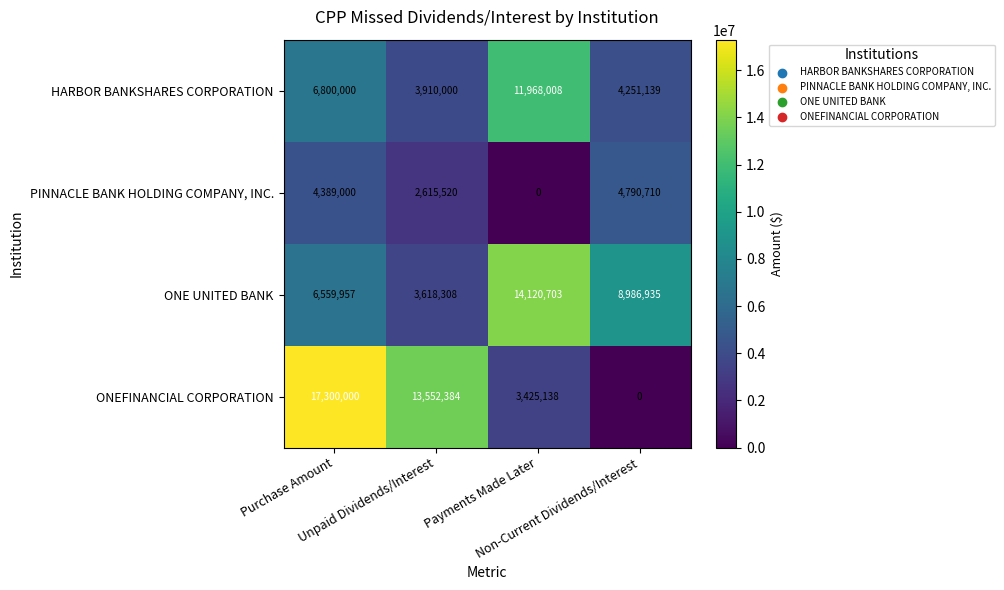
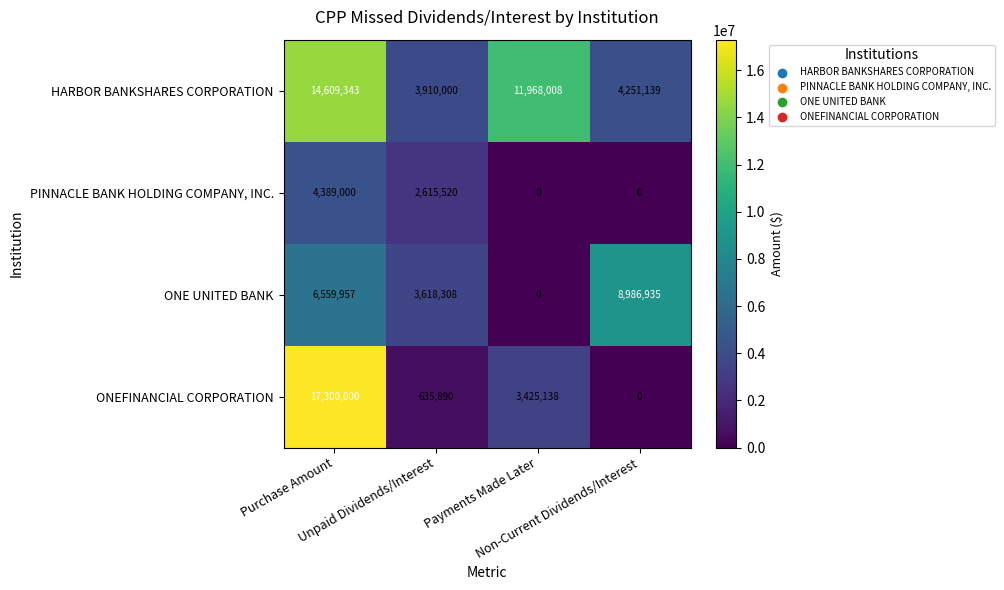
  {
    "HARBOR BANKSHARES CORPORATION": {
-     "Purchase Amount": "6,800,000",
+     "Purchase Amount": "14,609,343",
      "Unpaid Dividends/Interest": "3,910,000",
      "Payments Made Later": "11,968,008",
      "Non-Current Dividends/Interest": "4,251,139"
    },
    "PINNACLE BANK HOLDING COMPANY, INC.": {
      "Purchase Amount": "4,389,000",
      "Unpaid Dividends/Interest": "2,615,520",
      "Payments Made Later": "0",
-     "Non-Current Dividends/Interest": "4,790,710"
+     "Non-Current Dividends/Interest": "0"
    },
    "ONE UNITED BANK": {
      "Purchase Amount": "6,559,957",
      "Unpaid Dividends/Interest": "3,618,308",
-     "Payments Made Later": "14,120,703",
+     "Payments Made Later": "0",
      "Non-Current Dividends/Interest": "8,986,935"
    },
    "ONEFINANCIAL CORPORATION": {
      "Purchase Amount": "17,300,000",
-     "Unpaid Dividends/Interest": "13,552,384",
+     "Unpaid Dividends/Interest": "635,890",
      "Payments Made Later": "3,425,138",
      "Non-Current Dividends/Interest": "0"
    }
  }
